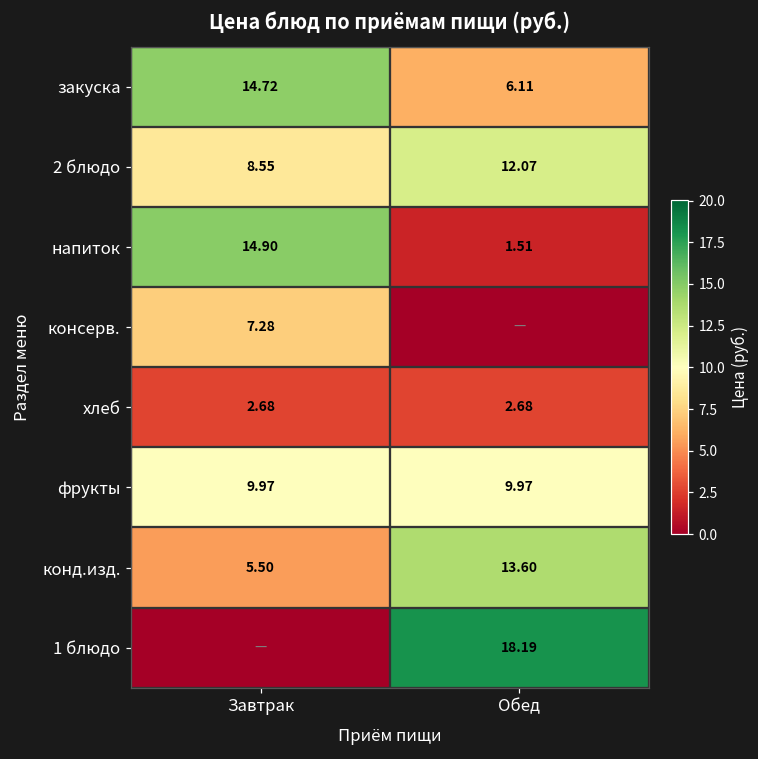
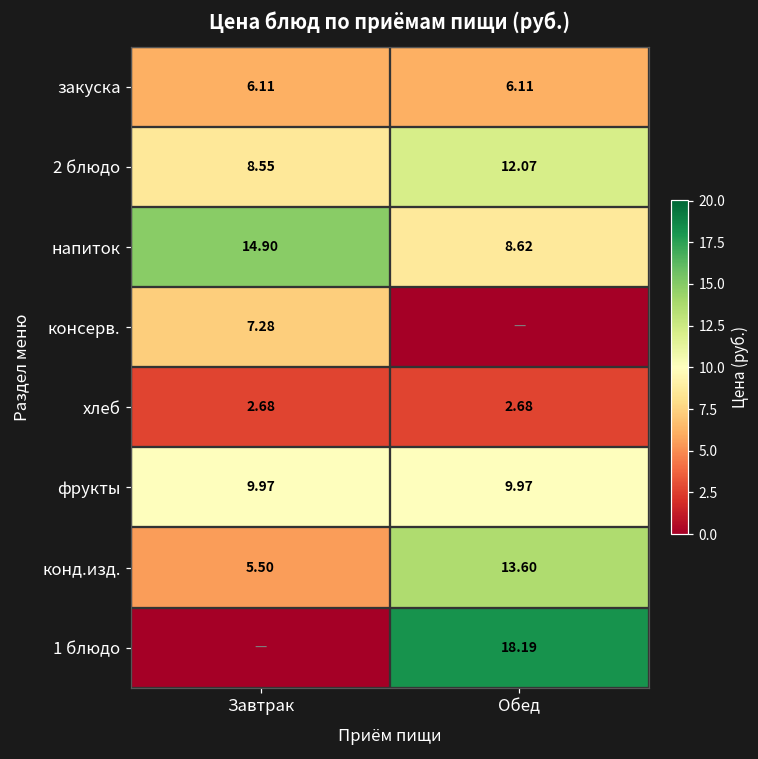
  {
    "закуска": {
-     "Завтрак": 14.72,
+     "Завтрак": 6.11,
      "Обед": 6.11
    },
    "2 блюдо": {
      "Завтрак": 8.55,
      "Обед": 12.07
    },
    "напиток": {
      "Завтрак": 14.90,
-     "Обед": 1.51
+     "Обед": 8.62
    },
    "консерв.": {
      "Завтрак": 7.28
    },
    "хлеб": {
      "Завтрак": 2.68,
      "Обед": 2.68
    },
    "фрукты": {
      "Завтрак": 9.97,
      "Обед": 9.97
    },
    "конд.изд.": {
      "Завтрак": 5.50,
      "Обед": 13.60
    },
    "1 блюдо": {
      "Обед": 18.19
    }
  }
